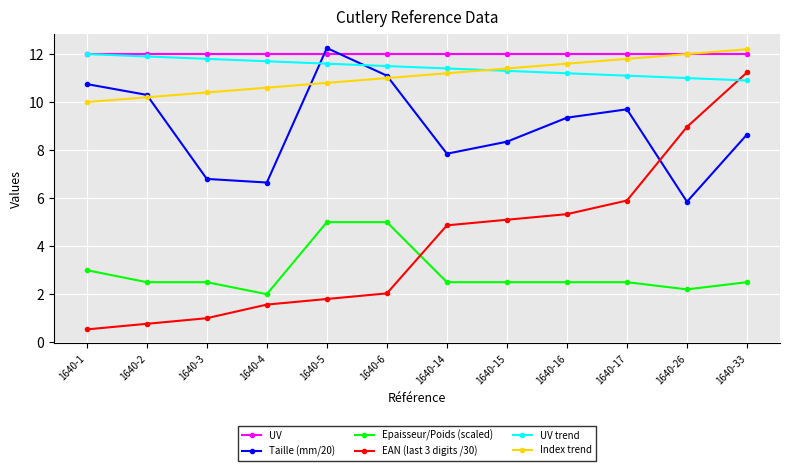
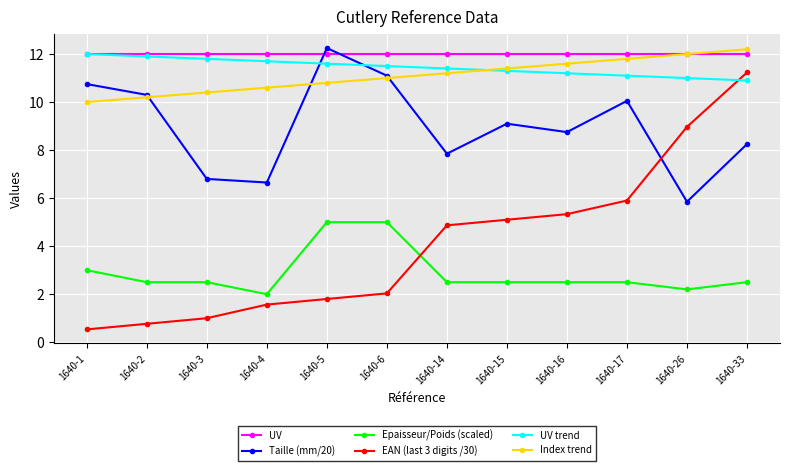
  {
    "UV": {
      "1640-3": 12.0,
      "1640-4": 12.0,
      "1640-5": 12.0,
      "1640-6": 12.0,
      "1640-14": 12.0,
      "1640-15": 12.0,
      "1640-16": 12.0,
      "1640-17": 12.0,
      "1640-33": 12.0
    },
    "Taille (mm/20)": {
      "1640-1": 10.8,
      "1640-3": 6.8,
      "1640-4": 6.7,
      "1640-5": 12.3,
      "1640-14": 7.9,
-     "1640-15": 8.4,
-     "1640-16": 9.4,
-     "1640-17": 9.7,
+     "1640-15": 9.1,
+     "1640-16": 8.8,
+     "1640-17": 10.1,
      "1640-26": 5.9,
-     "1640-33": 8.7
+     "1640-33": 8.3
    },
    "Epaisseur/Poids (scaled)": {
      "1640-1": 3.0,
      "1640-2": 2.5,
      "1640-3": 2.5,
      "1640-4": 2.0,
      "1640-5": 5.0,
      "1640-6": 5.0,
      "1640-14": 2.5,
      "1640-15": 2.5,
      "1640-16": 2.5,
      "1640-17": 2.5,
      "1640-26": 2.2,
      "1640-33": 2.5
    },
    "EAN (last 3 digits /30)": {
      "1640-1": 0.5,
      "1640-2": 0.8,
      "1640-3": 1.0,
      "1640-4": 1.6,
      "1640-5": 1.8,
      "1640-6": 2.0,
      "1640-14": 4.9,
      "1640-15": 5.1,
      "1640-16": 5.3,
      "1640-17": 5.9,
      "1640-26": 9.0,
      "1640-33": 11.2
    },
    "UV trend": {
      "1640-3": 11.8,
      "1640-4": 11.7,
      "1640-5": 11.6,
      "1640-6": 11.5,
      "1640-14": 11.4,
      "1640-16": 11.2,
      "1640-17": 11.1,
      "1640-26": 11.0,
      "1640-33": 10.9
    },
    "Index trend": {
      "1640-1": 10.0,
      "1640-3": 10.4,
      "1640-4": 10.6,
      "1640-5": 10.8,
      "1640-14": 11.2,
      "1640-16": 11.6,
      "1640-17": 11.8,
      "1640-33": 12.2
    }
  }
